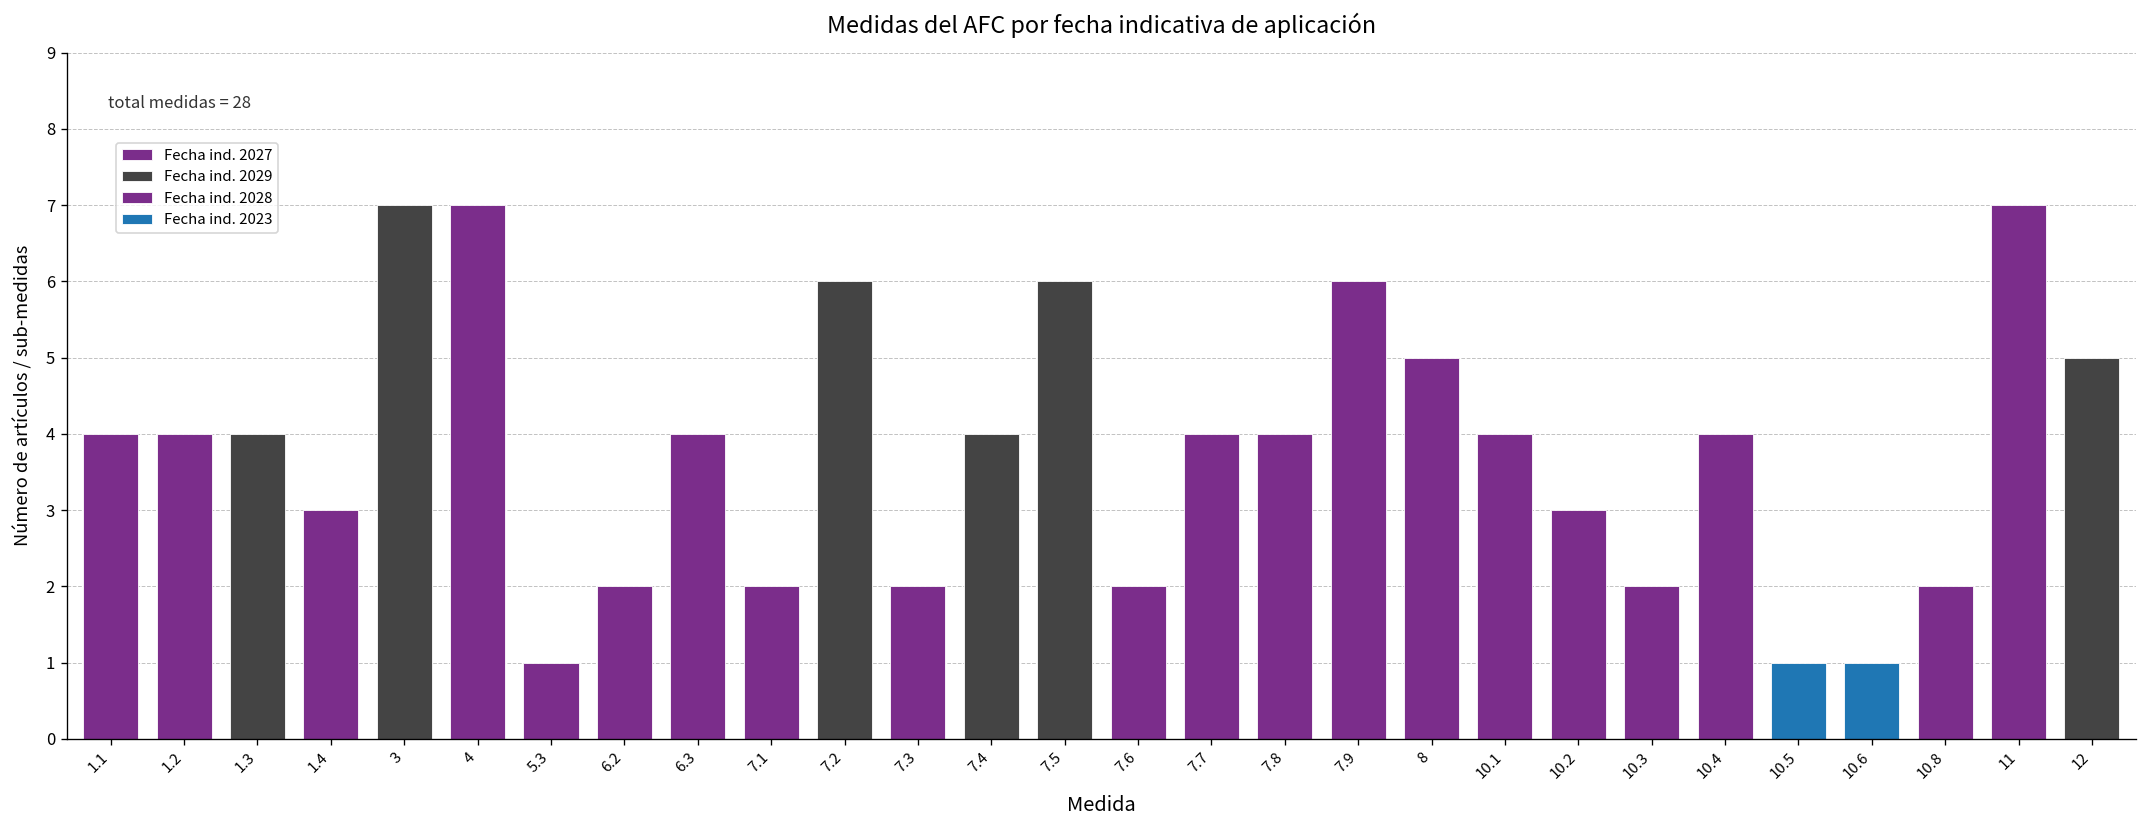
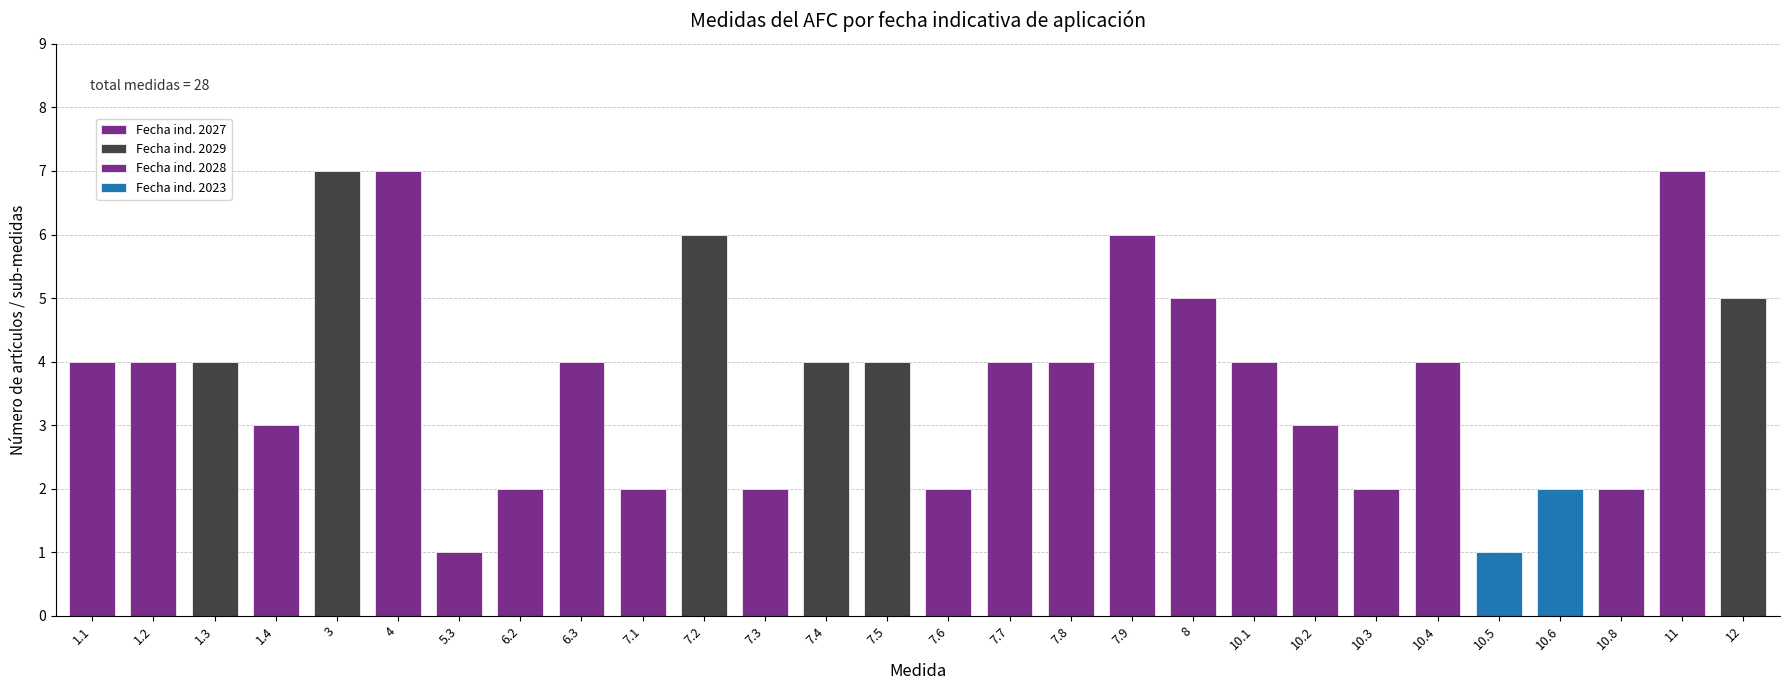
  {
    "1.1": 4,
    "1.2": 4,
    "1.3": 4,
    "1.4": 3,
    "3": 7,
    "4": 7,
    "5.3": 1,
    "6.2": 2,
    "6.3": 4,
    "7.1": 2,
    "7.2": 6,
    "7.3": 2,
    "7.4": 4,
-   "7.5": 6,
+   "7.5": 4,
    "7.6": 2,
    "7.7": 4,
    "7.8": 4,
    "7.9": 6,
    "8": 5,
    "10.1": 4,
    "10.2": 3,
    "10.3": 2,
    "10.4": 4,
    "10.5": 1,
-   "10.6": 1,
+   "10.6": 2,
    "10.8": 2,
    "11": 7,
    "12": 5
  }
